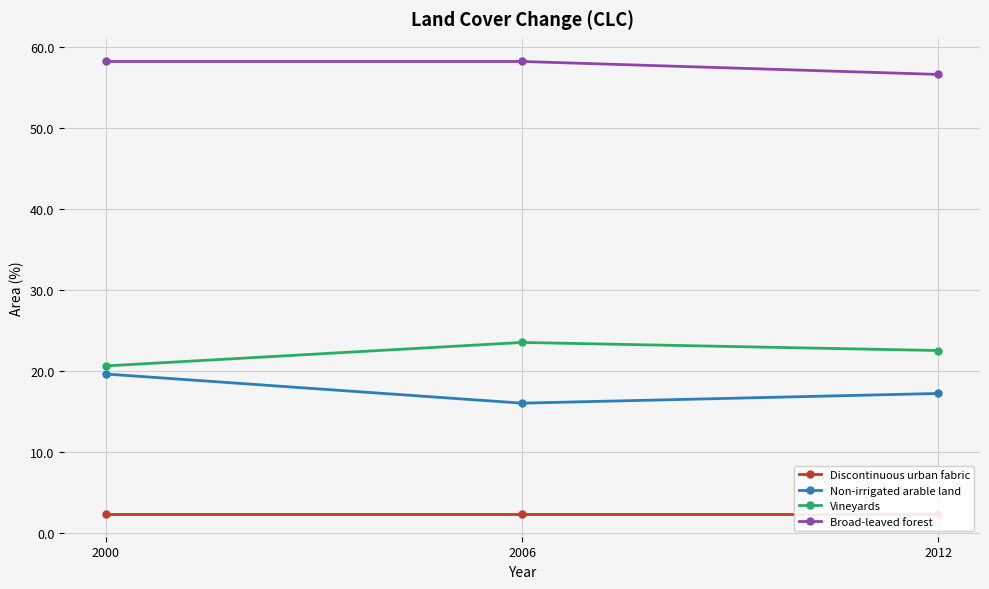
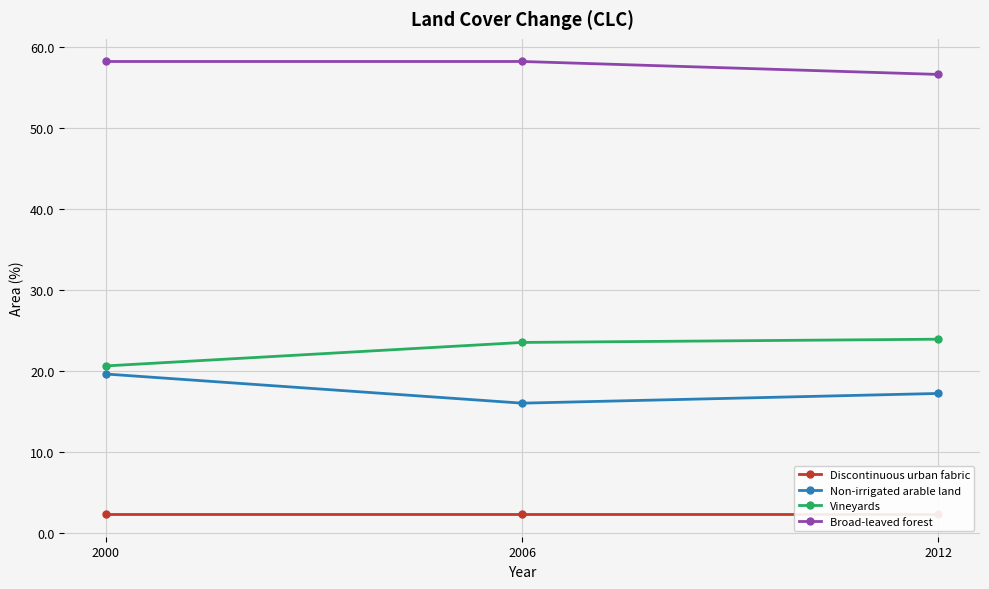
  {
    "Discontinuous urban fabric": {
      "2000": 2,
      "2006": 2
    },
    "Non-irrigated arable land": {
      "2000": 20,
      "2006": 16,
      "2012": 17
    },
    "Vineyards": {
      "2000": 21,
      "2006": 24,
-     "2012": 23
+     "2012": 24
    },
    "Broad-leaved forest": {
      "2000": 58,
      "2006": 58,
      "2012": 57
    }
  }
